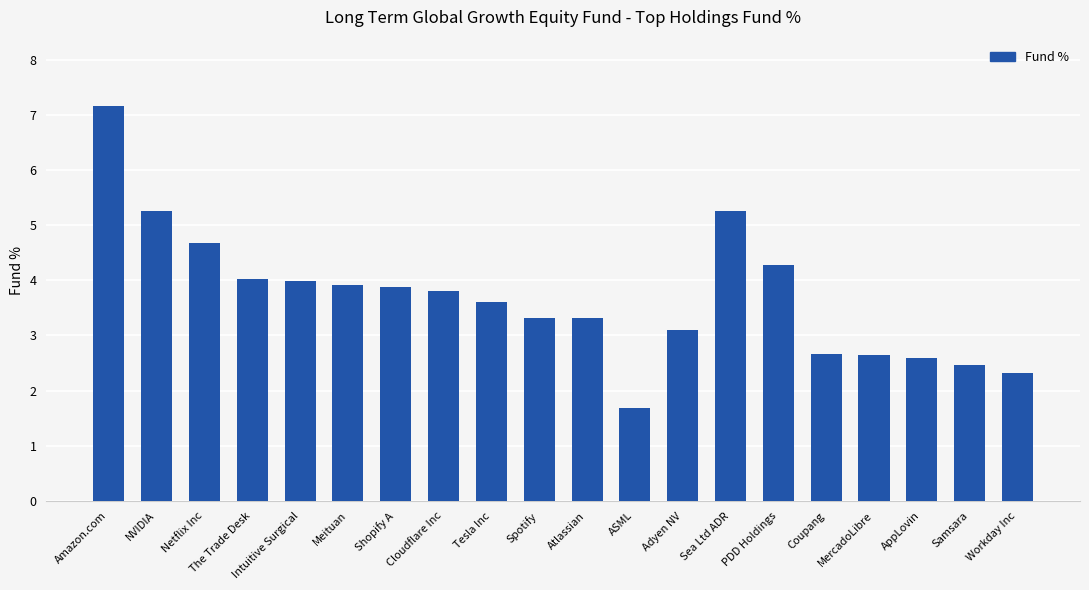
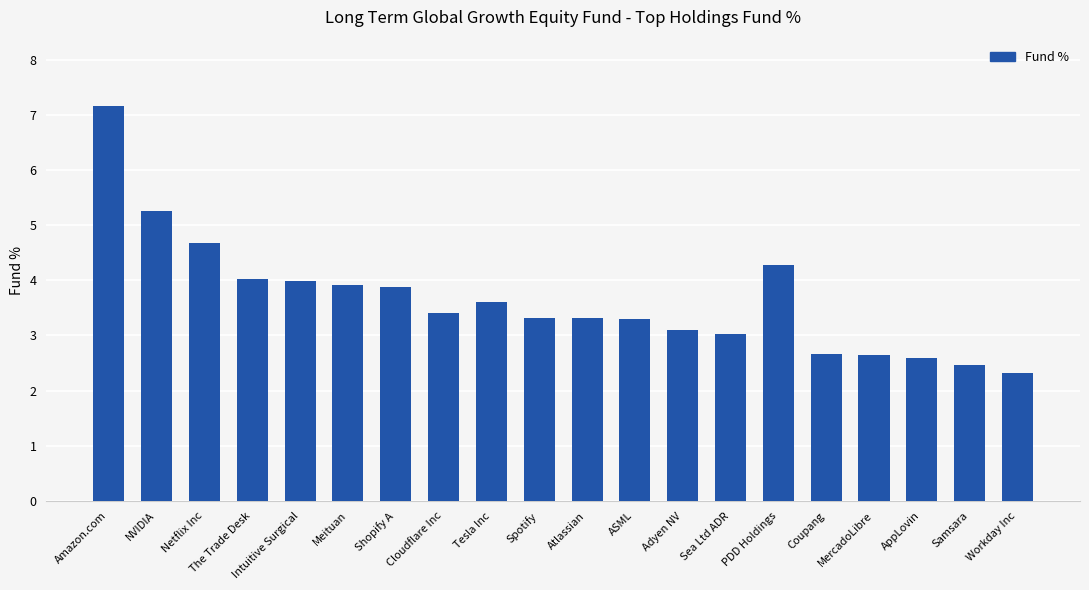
  {
    "Amazon.com": 7.2,
    "NVIDIA": 5.3,
    "Netflix Inc": 4.7,
    "The Trade Desk": 4.0,
    "Intuitive Surgical": 4.0,
    "Meituan": 3.9,
    "Shopify A": 3.9,
-   "Cloudflare Inc": 3.8,
+   "Cloudflare Inc": 3.4,
    "Tesla Inc": 3.6,
    "Spotify": 3.3,
    "Atlassian": 3.3,
-   "ASML": 1.7,
+   "ASML": 3.3,
    "Adyen NV": 3.1,
-   "Sea Ltd ADR": 5.3,
+   "Sea Ltd ADR": 3.0,
    "PDD Holdings": 4.3,
    "Coupang": 2.7,
    "MercadoLibre": 2.6,
    "AppLovin": 2.6,
    "Samsara": 2.5,
    "Workday Inc": 2.3
  }
